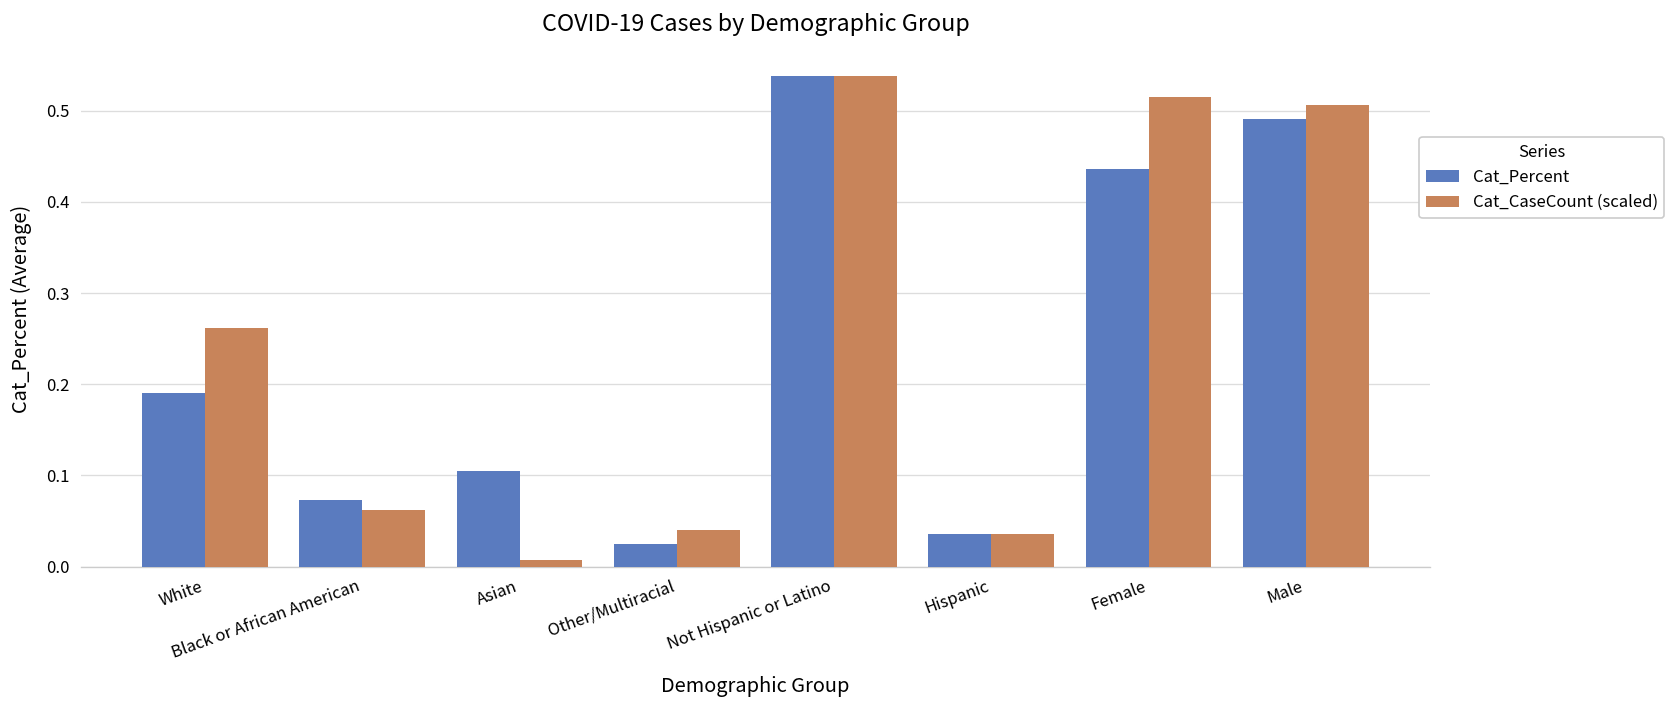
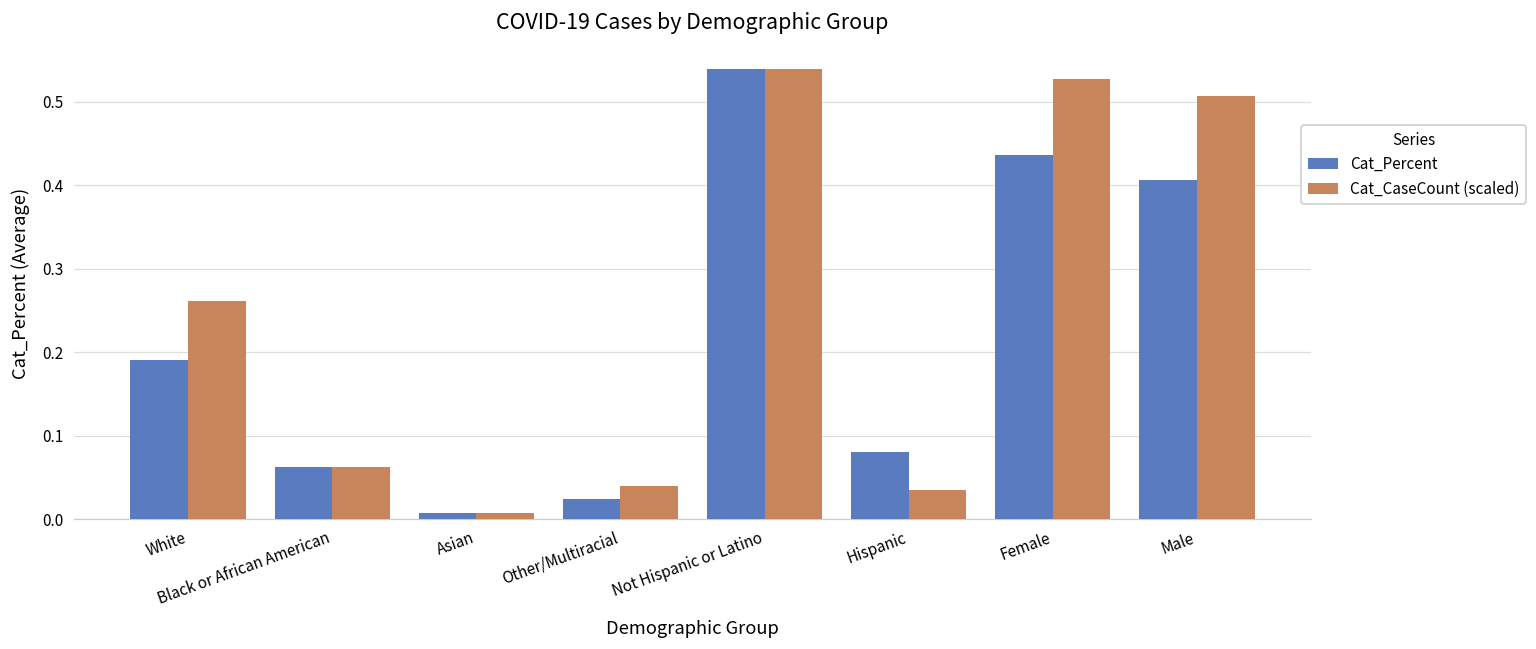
  {
    "Cat_Percent": {
      "White": 0.19,
-     "Black or African American": 0.07,
-     "Asian": 0.11,
+     "Black or African American": 0.06,
+     "Asian": 0.01,
      "Other/Multiracial": 0.02,
      "Not Hispanic or Latino": 0.54,
-     "Hispanic": 0.04,
+     "Hispanic": 0.08,
      "Female": 0.44,
-     "Male": 0.49
+     "Male": 0.41
    },
    "Cat_CaseCount (scaled)": {
      "White": 0.26,
      "Black or African American": 0.06,
      "Asian": 0.01,
      "Other/Multiracial": 0.04,
      "Not Hispanic or Latino": 0.54,
      "Hispanic": 0.04,
-     "Female": 0.52,
+     "Female": 0.53,
      "Male": 0.51
    }
  }
